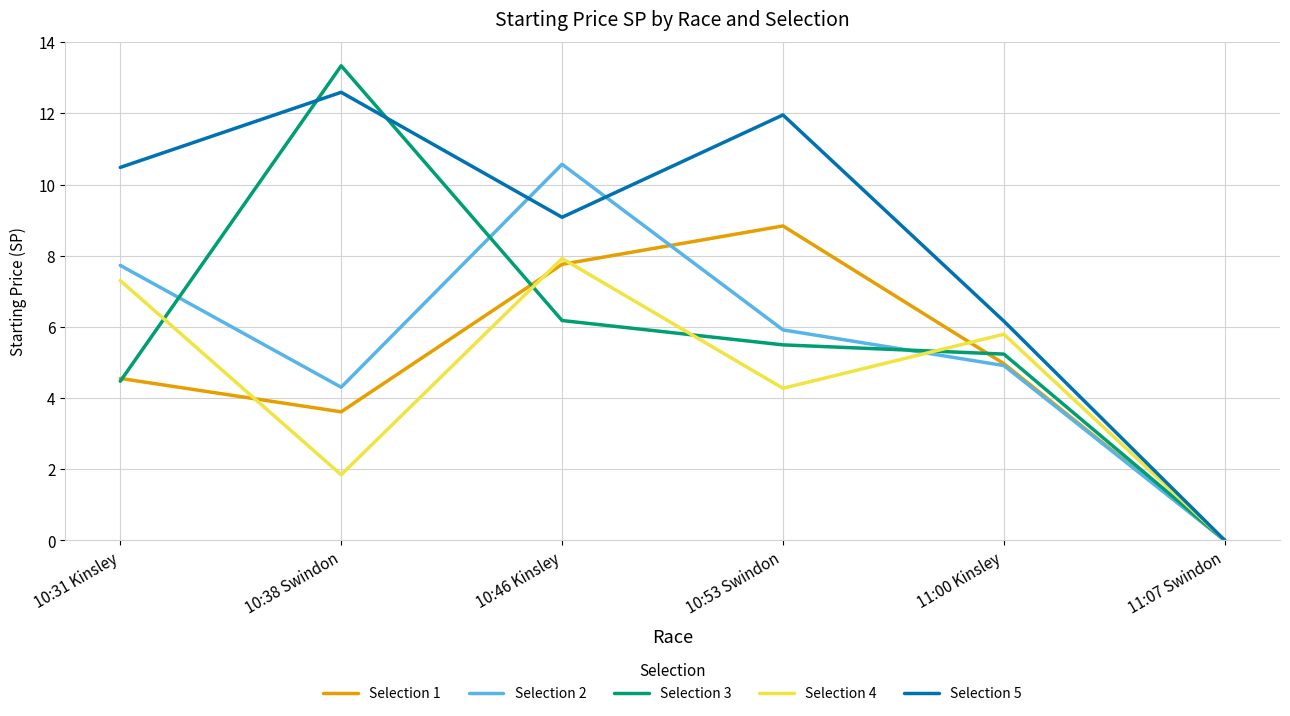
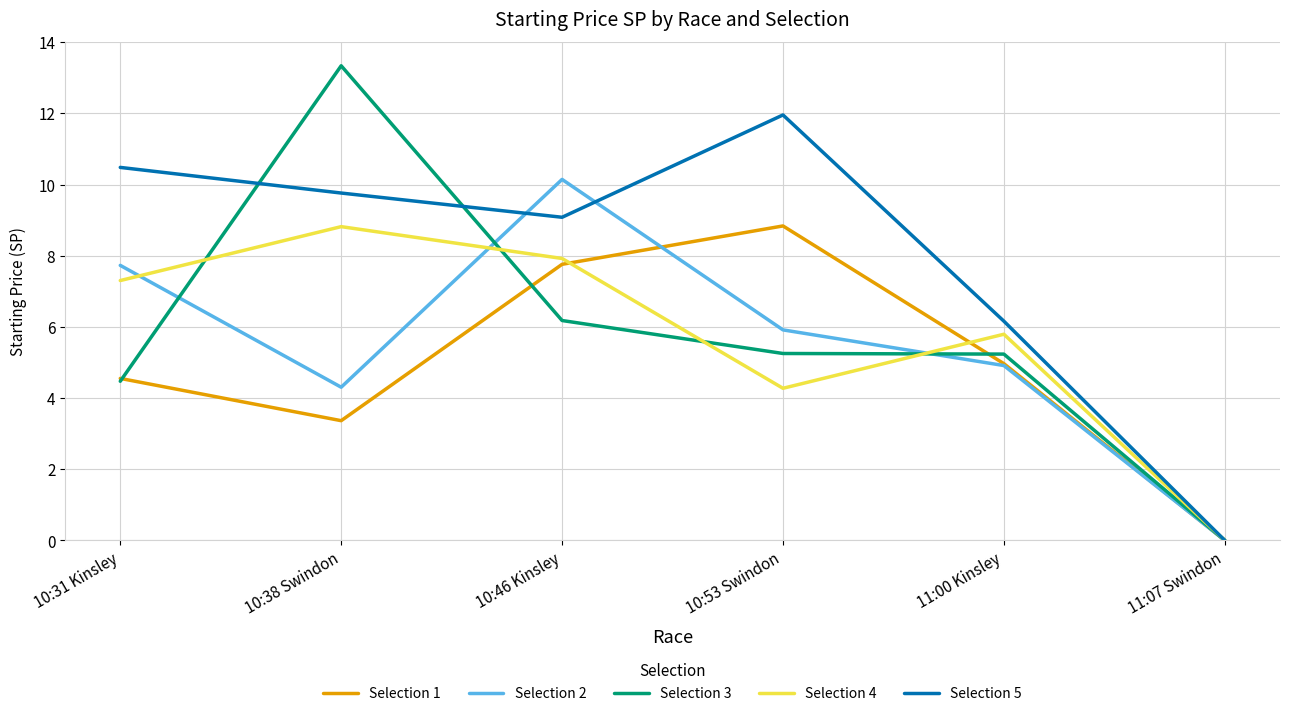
  {
    "Selection 1": {
      "10:31 Kinsley": 4.6,
-     "10:38 Swindon": 3.6,
+     "10:38 Swindon": 3.4,
      "10:46 Kinsley": 7.8,
      "10:53 Swindon": 8.8
    },
    "Selection 2": {
      "10:31 Kinsley": 7.7,
      "10:38 Swindon": 4.3,
-     "10:46 Kinsley": 10.6,
+     "10:46 Kinsley": 10.1,
      "10:53 Swindon": 5.9
    },
    "Selection 3": {
      "10:31 Kinsley": 4.5,
      "10:38 Swindon": 13.3,
      "10:46 Kinsley": 6.2,
-     "10:53 Swindon": 5.5,
+     "10:53 Swindon": 5.3,
      "11:00 Kinsley": 5.2
    },
    "Selection 4": {
      "10:31 Kinsley": 7.3,
-     "10:38 Swindon": 1.8,
+     "10:38 Swindon": 8.8,
      "10:46 Kinsley": 7.9,
      "10:53 Swindon": 4.3,
      "11:00 Kinsley": 5.8
    },
    "Selection 5": {
      "10:31 Kinsley": 10.5,
-     "10:38 Swindon": 12.6,
+     "10:38 Swindon": 9.8,
      "10:46 Kinsley": 9.1,
      "10:53 Swindon": 12.0,
      "11:00 Kinsley": 6.2
    }
  }
